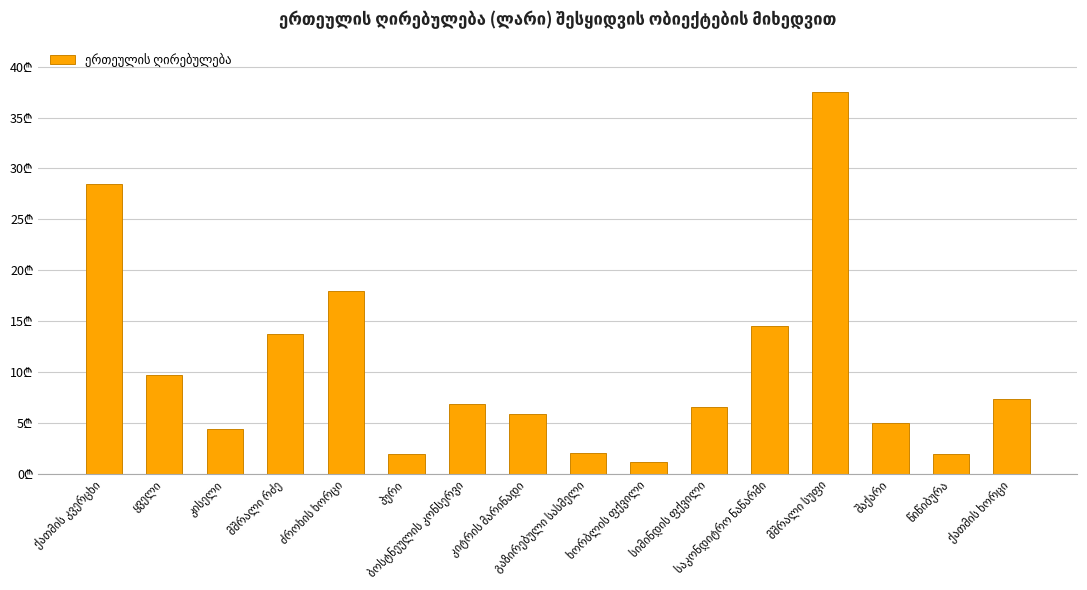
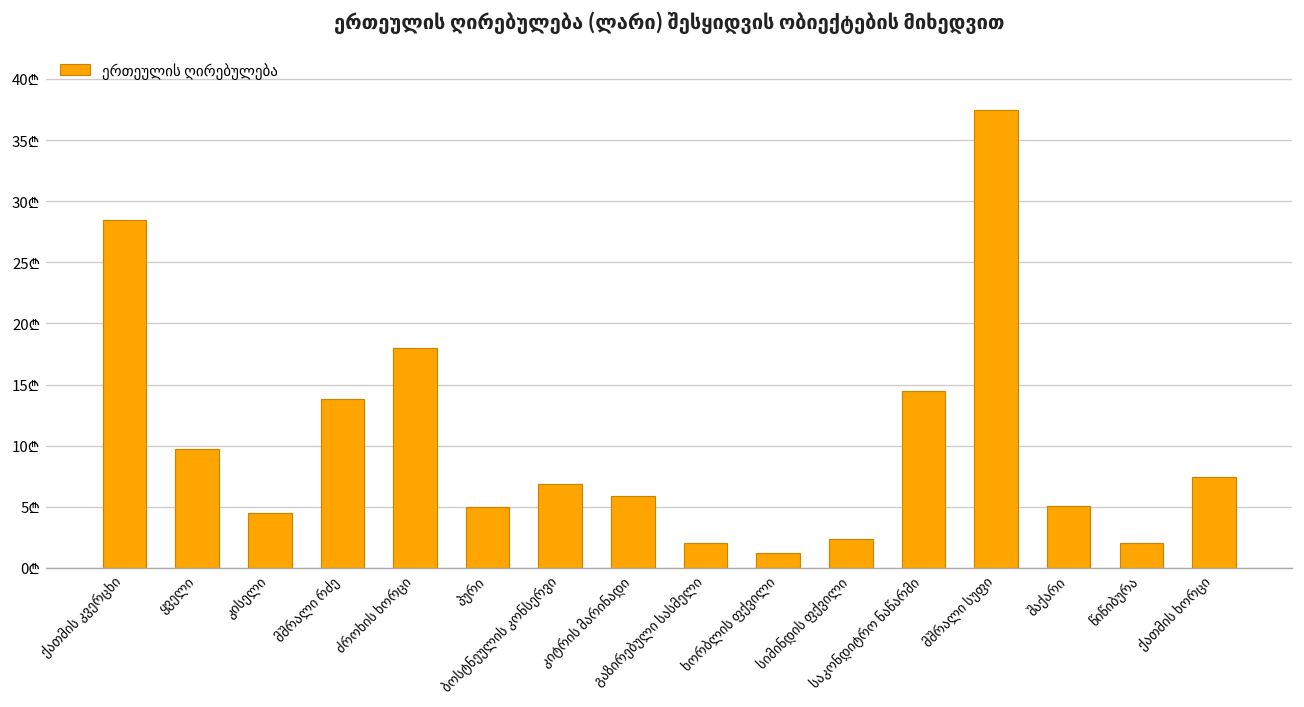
  {
    "ქათმის კვერცხი": "28.5₾",
    "ყველი": "9.7₾",
    "კისელი": "4.5₾",
    "მშრალი რძე": "13.8₾",
    "ძროხის ხორცი": "18.0₾",
-   "პური": "1.9₾",
+   "პური": "5.0₾",
    "ბოსტნეულის კონსერვი": "6.9₾",
    "კიტრის მარინადი": "5.9₾",
    "გაზირებული სასმელი": "2.1₾",
    "ხორბლის ფქვილი": "1.2₾",
-   "სიმინდის ფქვილი": "6.6₾",
+   "სიმინდის ფქვილი": "2.4₾",
    "საკონდიტრო ნაწარმი": "14.5₾",
    "მშრალი სუფი": "37.5₾",
    "შაქარი": "5.1₾",
    "წიწიბურა": "2.0₾",
    "ქათმის ხორცი": "7.4₾"
  }
